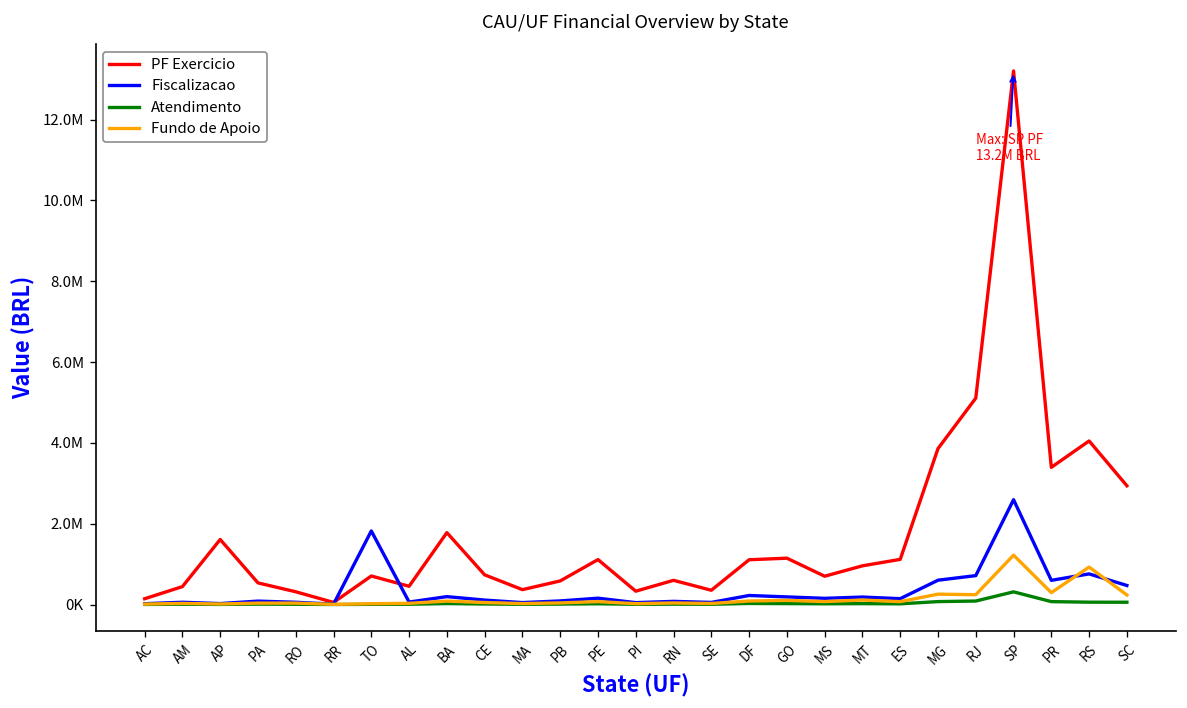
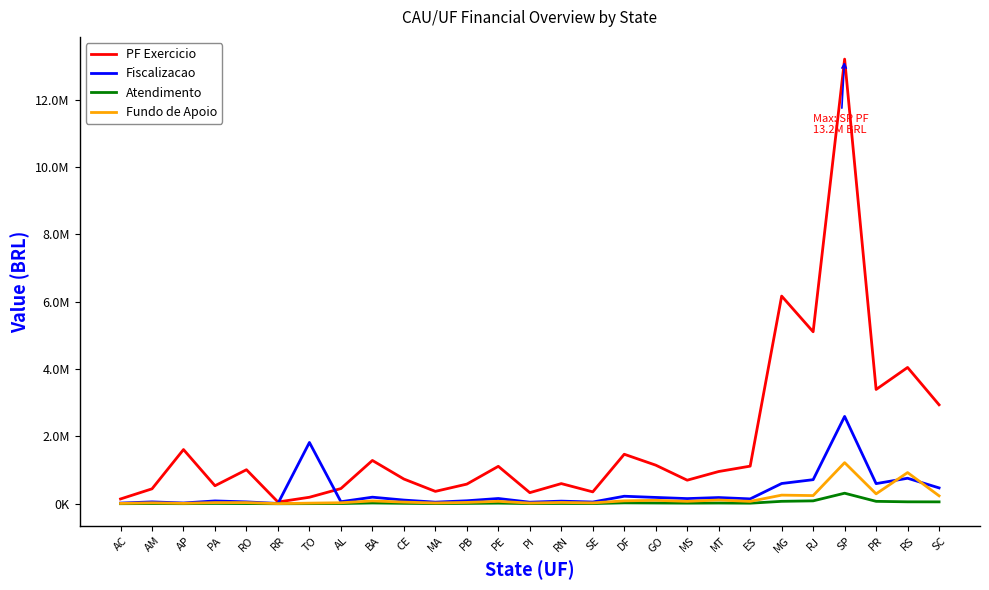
  {
    "PF Exercicio": {
      "AC": 100000,
      "AM": 400000,
      "AP": 1600000,
      "PA": 500000,
-     "RO": 300000,
-     "TO": 700000,
+     "RO": 1000000,
+     "TO": 200000,
      "AL": 500000,
-     "BA": 1800000,
+     "BA": 1300000,
      "CE": 700000,
      "MA": 400000,
      "PB": 600000,
      "PE": 1100000,
      "PI": 300000,
      "RN": 600000,
      "SE": 400000,
-     "DF": 1100000,
+     "DF": 1500000,
      "GO": 1100000,
      "MS": 700000,
      "MT": 1000000,
      "ES": 1100000,
-     "MG": 3900000,
+     "MG": 6200000,
      "RJ": 5100000,
      "PR": 3400000,
      "RS": 4000000,
      "SC": 2900000
    },
    "Fiscalizacao": {
      "TO": 1800000,
      "BA": 200000,
      "PE": 200000,
      "DF": 200000,
      "GO": 200000,
      "MS": 200000,
      "MG": 600000,
      "RJ": 700000,
      "SP": 2600000,
      "PR": 600000,
      "RS": 800000,
      "SC": 500000
    },
    "Atendimento": {
      "GO": 0,
      "MT": 0,
      "MG": 100000,
      "RJ": 100000,
      "SP": 300000,
      "PR": 100000,
      "RS": 100000,
      "SC": 100000
    },
    "Fundo de Apoio": {
      "GO": 100000,
      "MG": 300000,
      "RJ": 200000,
      "SP": 1200000,
      "PR": 300000,
      "RS": 900000,
      "SC": 200000
    }
  }
